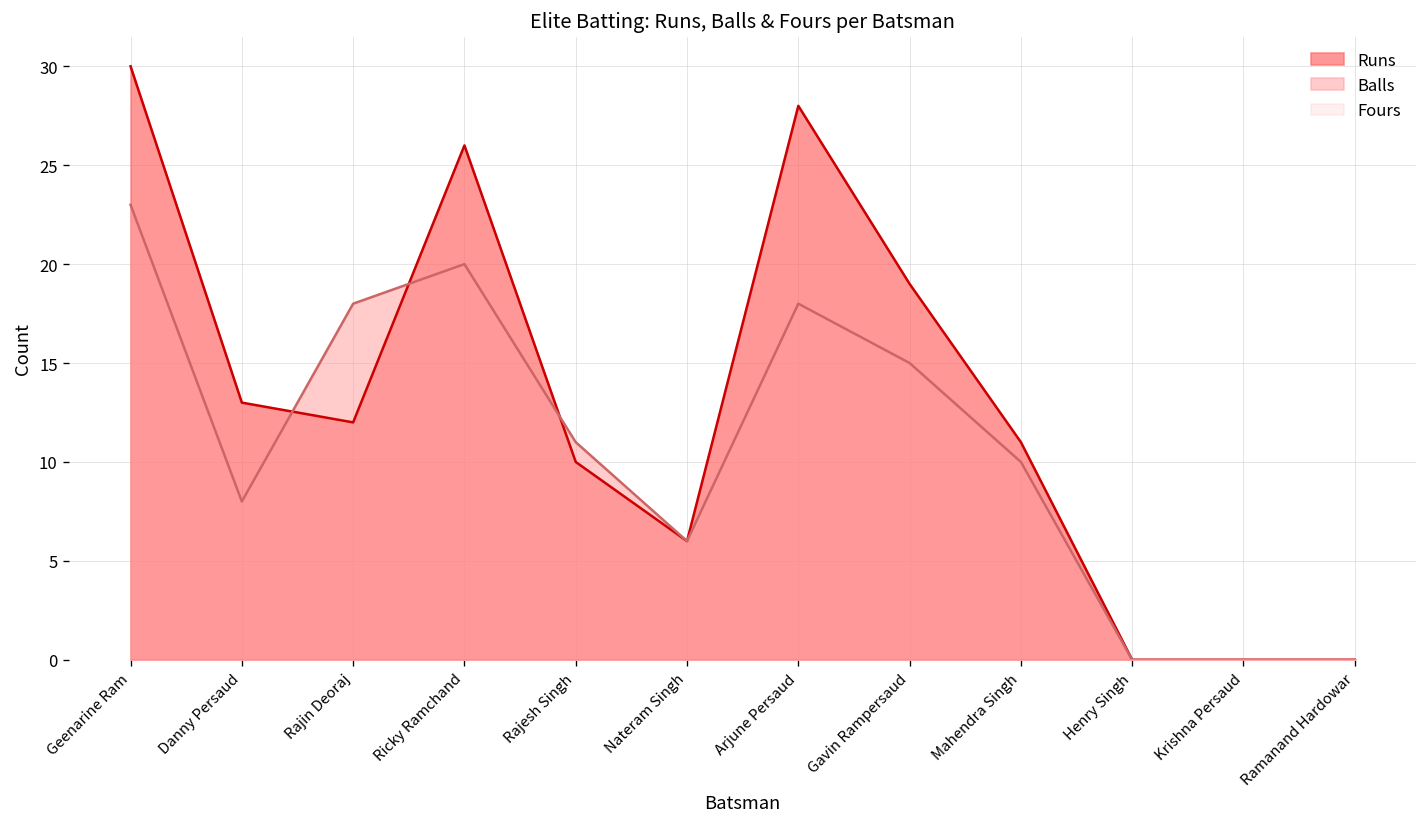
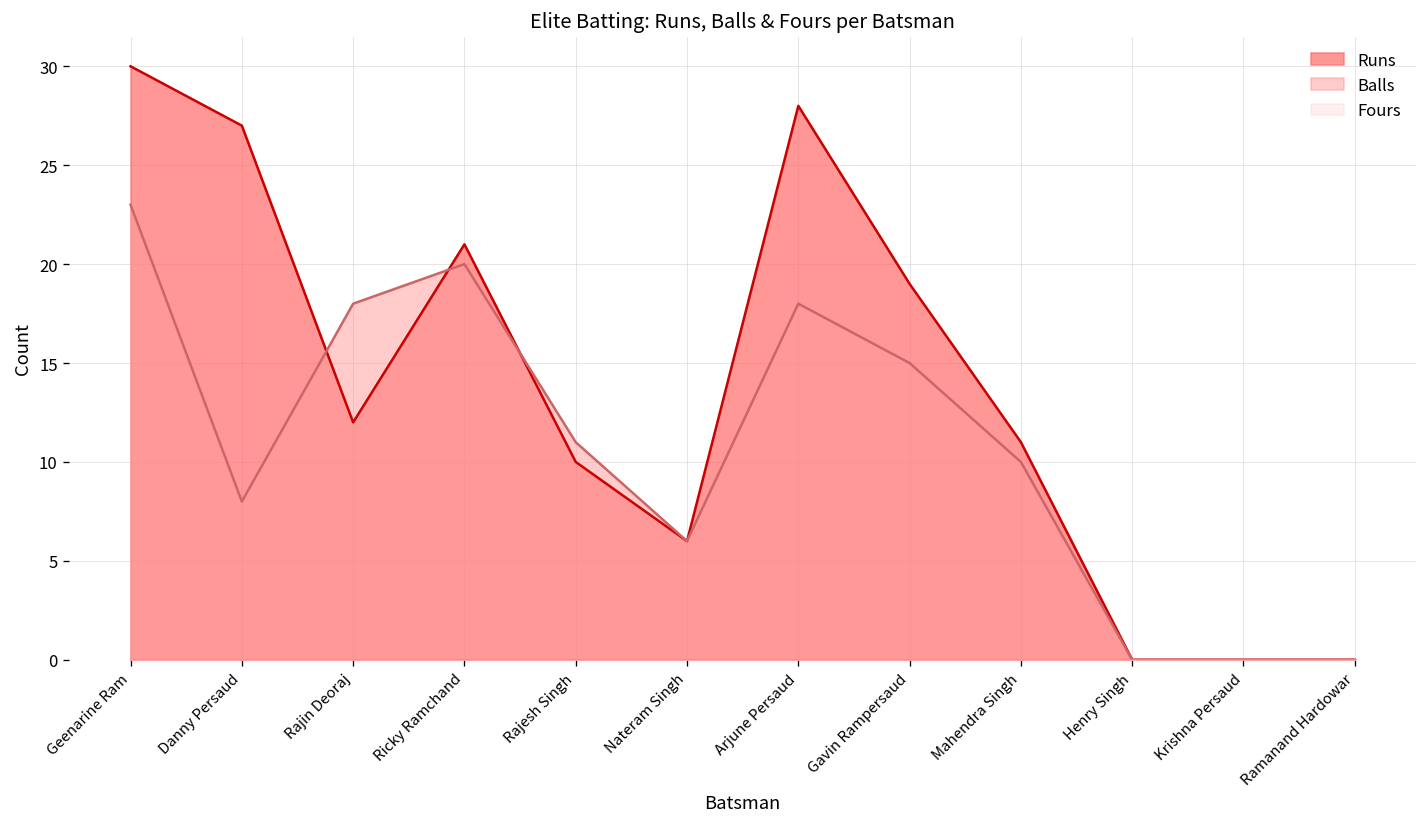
  {
    "Runs": {
      "Geenarine Ram": 30,
-     "Danny Persaud": 13,
+     "Danny Persaud": 27,
      "Rajin Deoraj": 12,
-     "Ricky Ramchand": 26,
+     "Ricky Ramchand": 21,
      "Rajesh Singh": 10,
      "Arjune Persaud": 28,
      "Gavin Rampersaud": 19,
      "Mahendra Singh": 11
    },
    "Balls": {
      "Geenarine Ram": 23,
      "Danny Persaud": 8,
      "Rajin Deoraj": 18,
      "Ricky Ramchand": 20,
      "Rajesh Singh": 11,
      "Arjune Persaud": 18,
      "Gavin Rampersaud": 15,
      "Mahendra Singh": 10
    },
    "Fours": {
      "Geenarine Ram": 0,
      "Danny Persaud": 0,
      "Rajin Deoraj": 0,
      "Ricky Ramchand": 0,
      "Rajesh Singh": 0,
      "Nateram Singh": 0,
      "Arjune Persaud": 0,
      "Gavin Rampersaud": 0,
      "Mahendra Singh": 0
    }
  }
